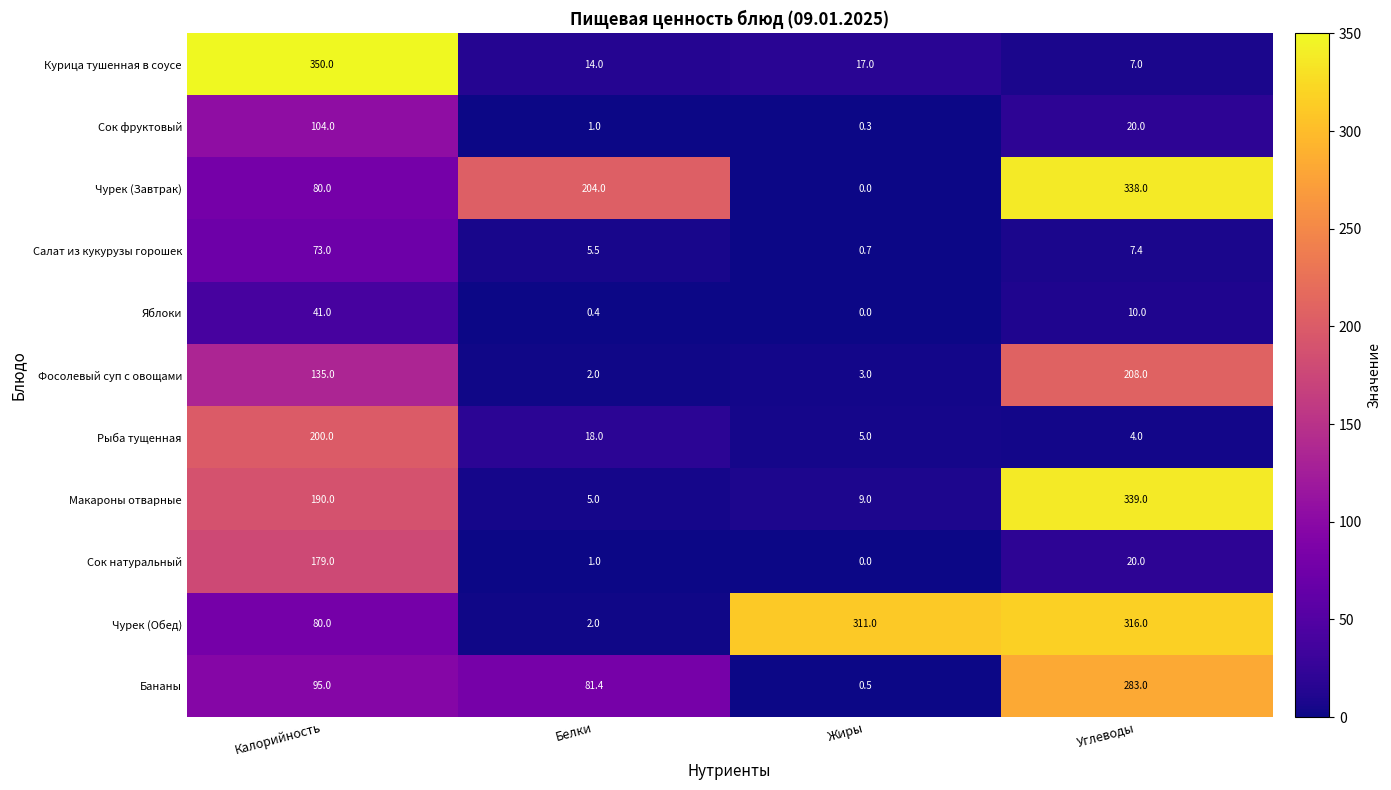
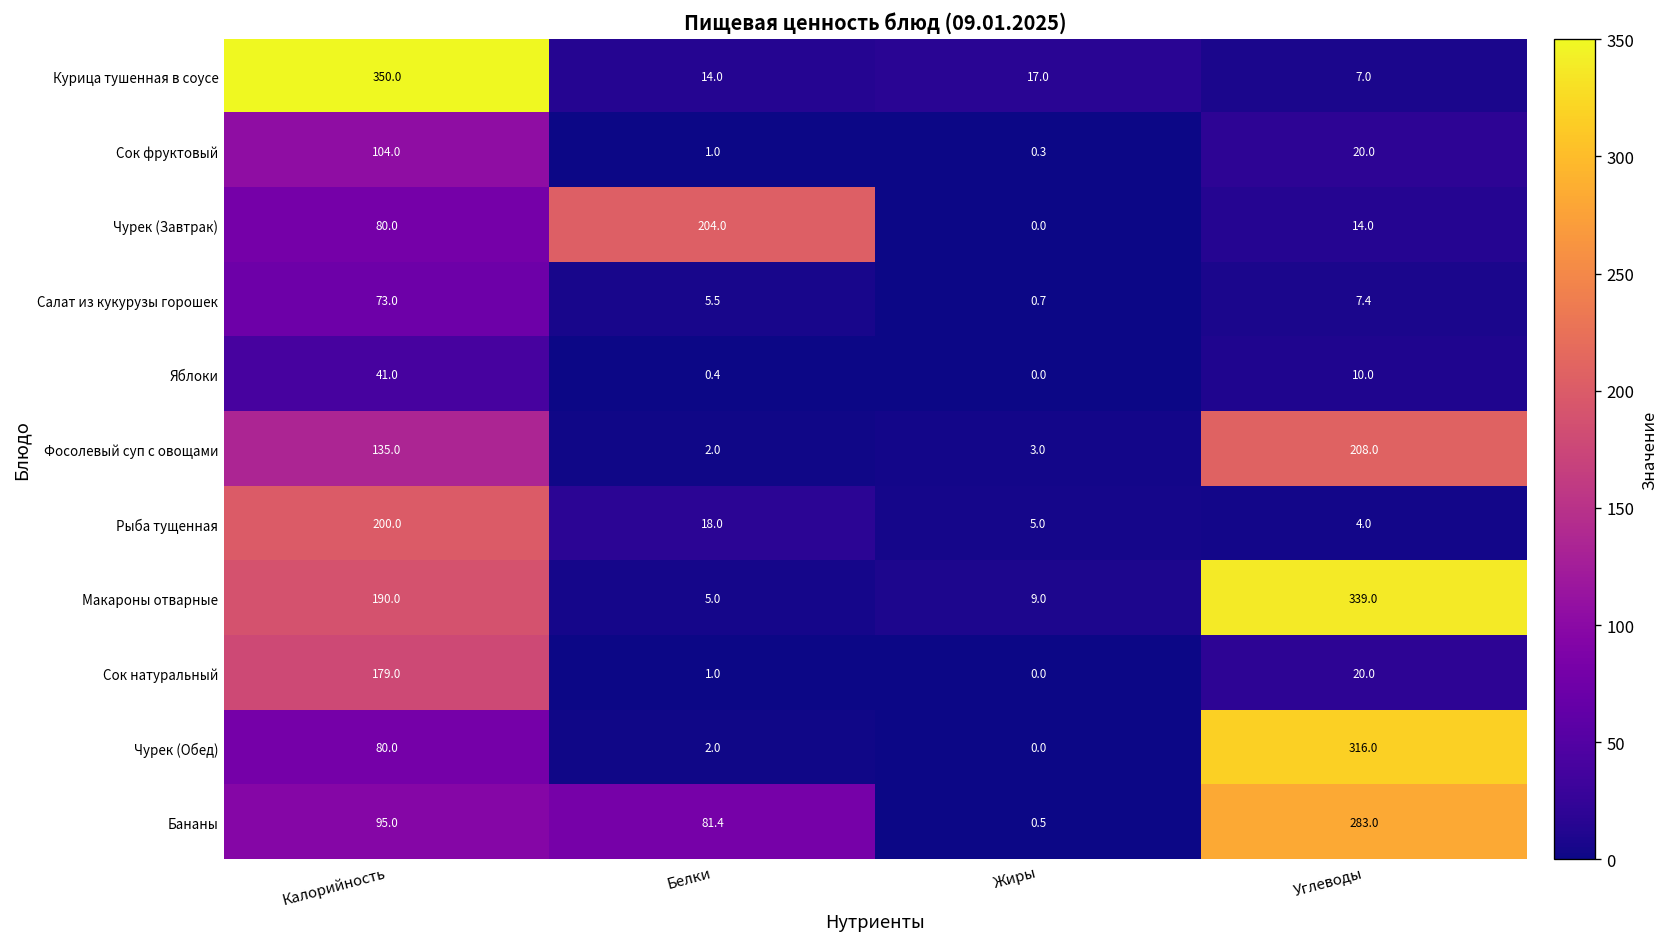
  {
    "Курица тушенная в соусе": {
      "Калорийность": 350.0,
      "Белки": 14.0,
      "Жиры": 17.0,
      "Углеводы": 7.0
    },
    "Сок фруктовый": {
      "Калорийность": 104.0,
      "Белки": 1.0,
      "Жиры": 0.3,
      "Углеводы": 20.0
    },
    "Чурек (Завтрак)": {
      "Калорийность": 80.0,
      "Белки": 204.0,
      "Жиры": 0.0,
-     "Углеводы": 338.0
+     "Углеводы": 14.0
    },
    "Салат из кукурузы горошек": {
      "Калорийность": 73.0,
      "Белки": 5.5,
      "Жиры": 0.7,
      "Углеводы": 7.4
    },
    "Яблоки": {
      "Калорийность": 41.0,
      "Белки": 0.4,
      "Жиры": 0.0,
      "Углеводы": 10.0
    },
    "Фосолевый суп с овощами": {
      "Калорийность": 135.0,
      "Белки": 2.0,
      "Жиры": 3.0,
      "Углеводы": 208.0
    },
    "Рыба тущенная": {
      "Калорийность": 200.0,
      "Белки": 18.0,
      "Жиры": 5.0,
      "Углеводы": 4.0
    },
    "Макароны отварные": {
      "Калорийность": 190.0,
      "Белки": 5.0,
      "Жиры": 9.0,
      "Углеводы": 339.0
    },
    "Сок натуральный": {
      "Калорийность": 179.0,
      "Белки": 1.0,
      "Жиры": 0.0,
      "Углеводы": 20.0
    },
    "Чурек (Обед)": {
      "Калорийность": 80.0,
      "Белки": 2.0,
-     "Жиры": 311.0,
+     "Жиры": 0.0,
      "Углеводы": 316.0
    },
    "Бананы": {
      "Калорийность": 95.0,
      "Белки": 81.4,
      "Жиры": 0.5,
      "Углеводы": 283.0
    }
  }
